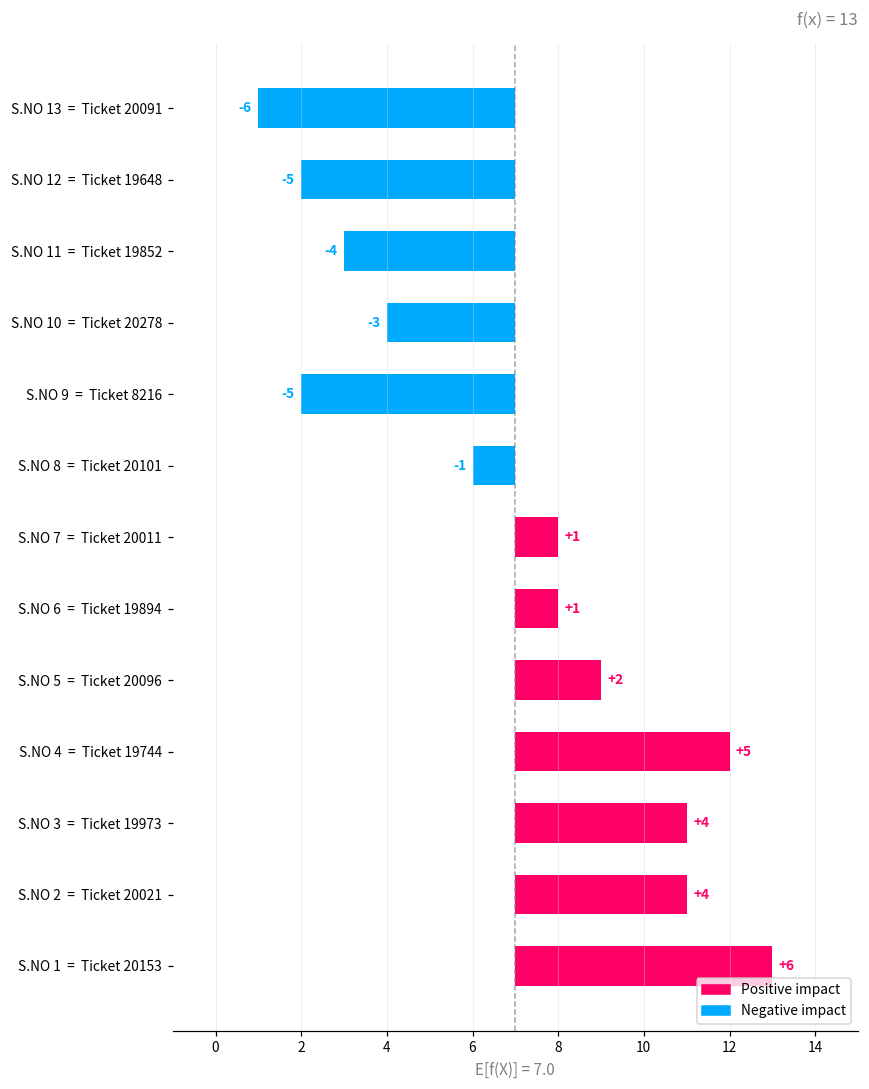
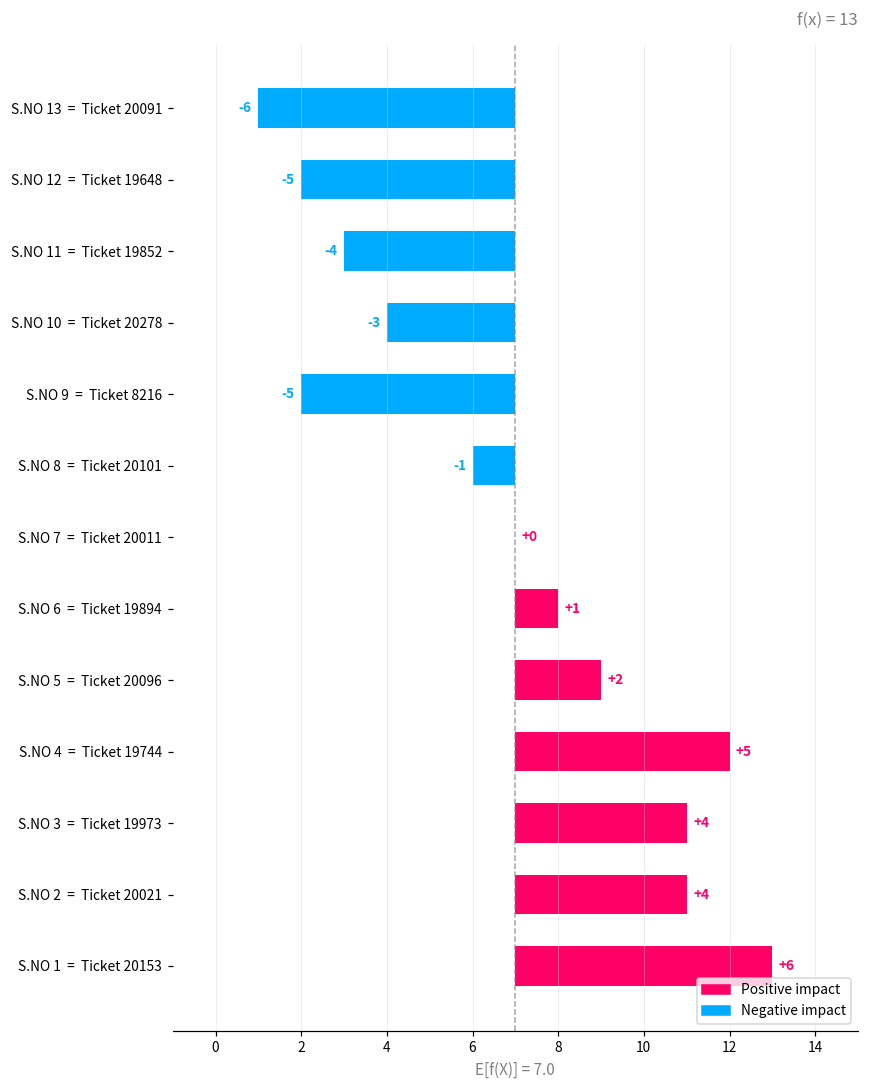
  {
    "S.NO 13 = Ticket 20091": "-6",
    "S.NO 12 = Ticket 19648": "-5",
    "S.NO 11 = Ticket 19852": "-4",
    "S.NO 10 = Ticket 20278": "-3",
    "S.NO 9 = Ticket 8216": "-5",
    "S.NO 8 = Ticket 20101": "-1",
-   "S.NO 7 = Ticket 20011": "+1",
+   "S.NO 7 = Ticket 20011": "+0",
    "S.NO 6 = Ticket 19894": "+1",
    "S.NO 5 = Ticket 20096": "+2",
    "S.NO 4 = Ticket 19744": "+5",
    "S.NO 3 = Ticket 19973": "+4",
    "S.NO 2 = Ticket 20021": "+4",
    "S.NO 1 = Ticket 20153": "+6"
  }
